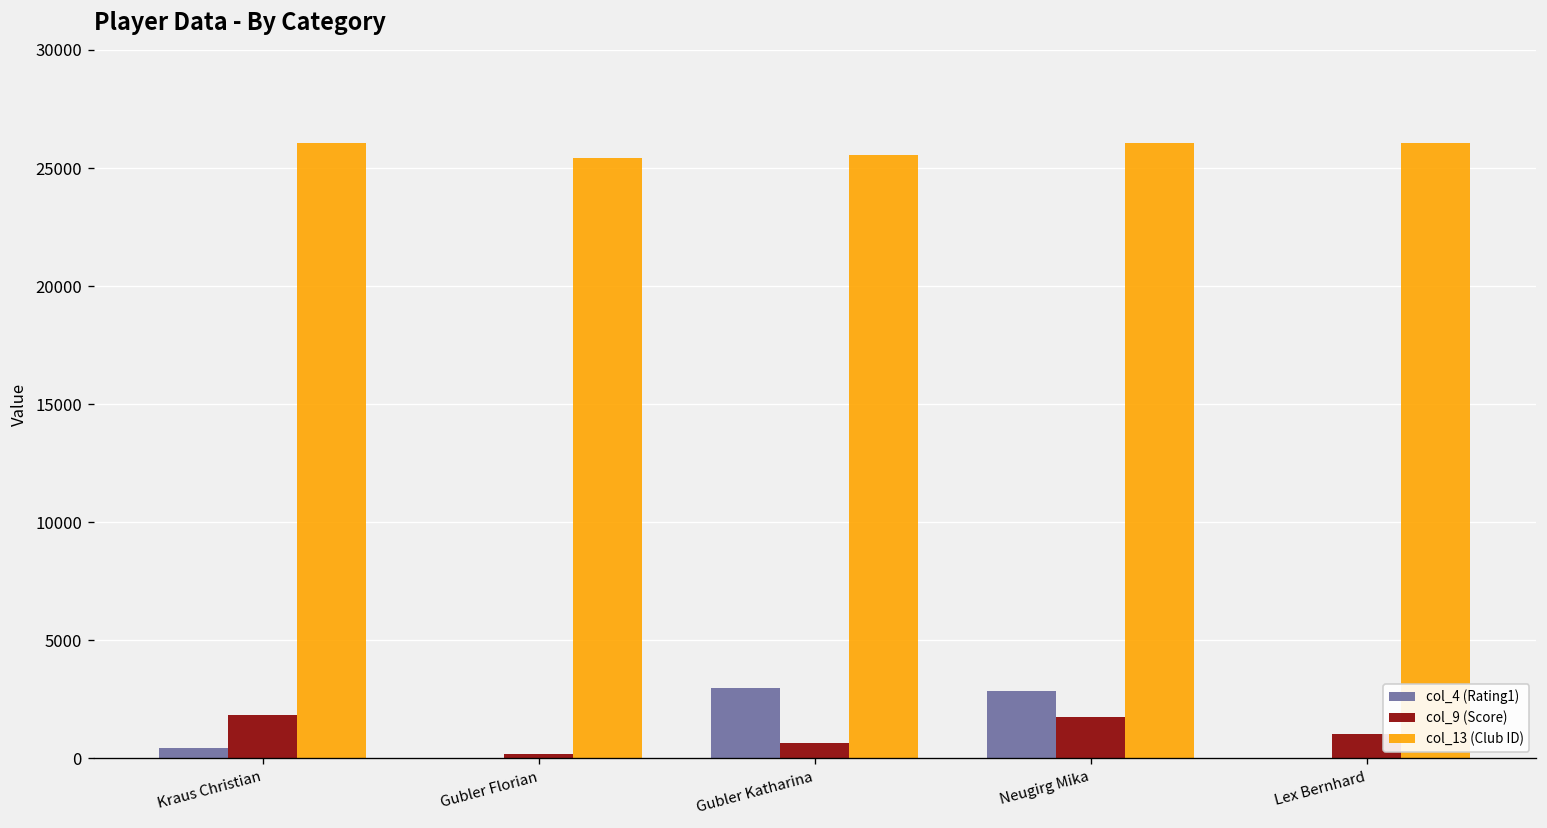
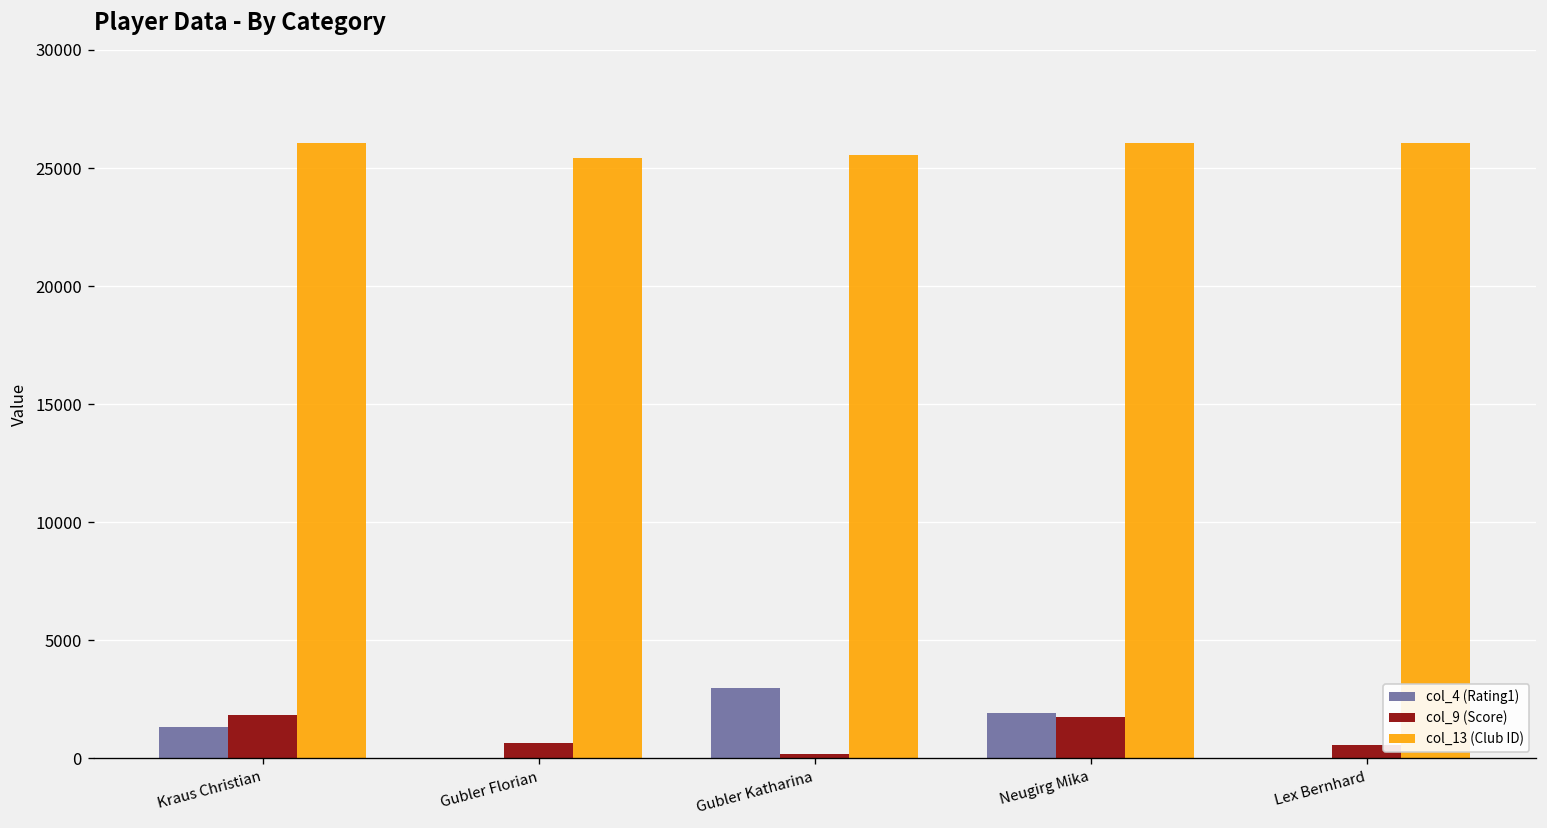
  {
    "col_4 (Rating1)": {
-     "Kraus Christian": 400,
+     "Kraus Christian": 1300,
      "Gubler Florian": 0,
      "Gubler Katharina": 3000,
-     "Neugirg Mika": 2900,
+     "Neugirg Mika": 1900,
      "Lex Bernhard": 0
    },
    "col_9 (Score)": {
      "Kraus Christian": 1800,
-     "Gubler Florian": 200,
-     "Gubler Katharina": 600,
+     "Gubler Florian": 700,
+     "Gubler Katharina": 200,
      "Neugirg Mika": 1700,
-     "Lex Bernhard": 1000
+     "Lex Bernhard": 600
    },
    "col_13 (Club ID)": {
      "Kraus Christian": 26000,
      "Gubler Florian": 25400,
      "Gubler Katharina": 25600,
      "Neugirg Mika": 26000,
      "Lex Bernhard": 26100
    }
  }
